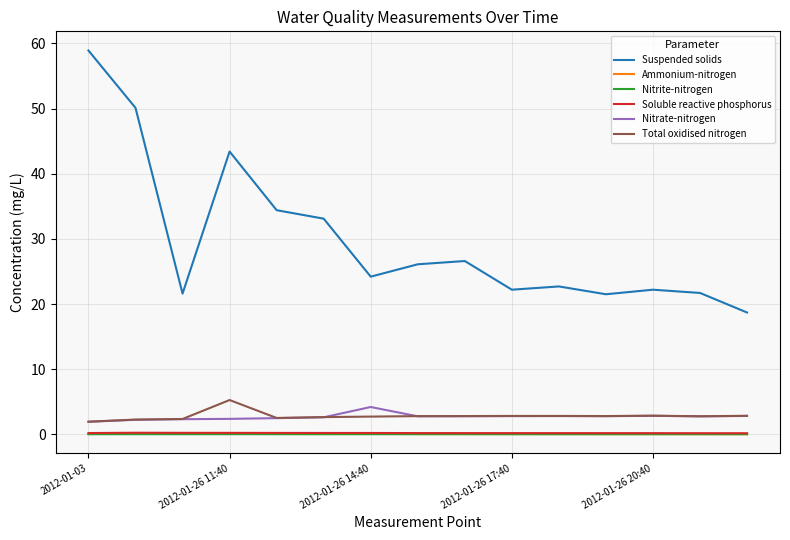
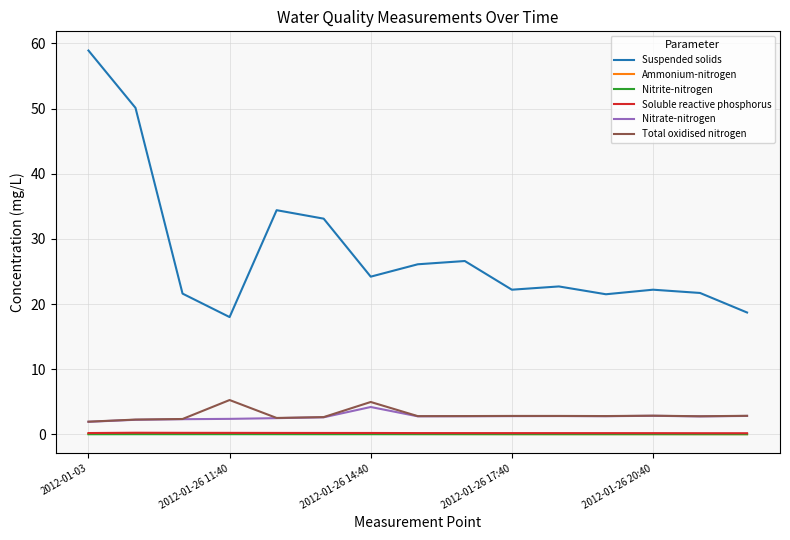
  {
    "Suspended solids": {
      "2012-01-03": 59,
-     "2012-01-26 11:40": 43,
+     "2012-01-26 11:40": 18,
      "2012-01-26 14:40": 24,
      "2012-01-26 17:40": 22,
      "2012-01-26 20:40": 22
    },
    "Nitrate-nitrogen": {
      "2012-01-26 11:40": 2,
      "2012-01-26 14:40": 4
    },
    "Total oxidised nitrogen": {
      "2012-01-26 11:40": 5,
-     "2012-01-26 14:40": 3
+     "2012-01-26 14:40": 5
    }
  }
